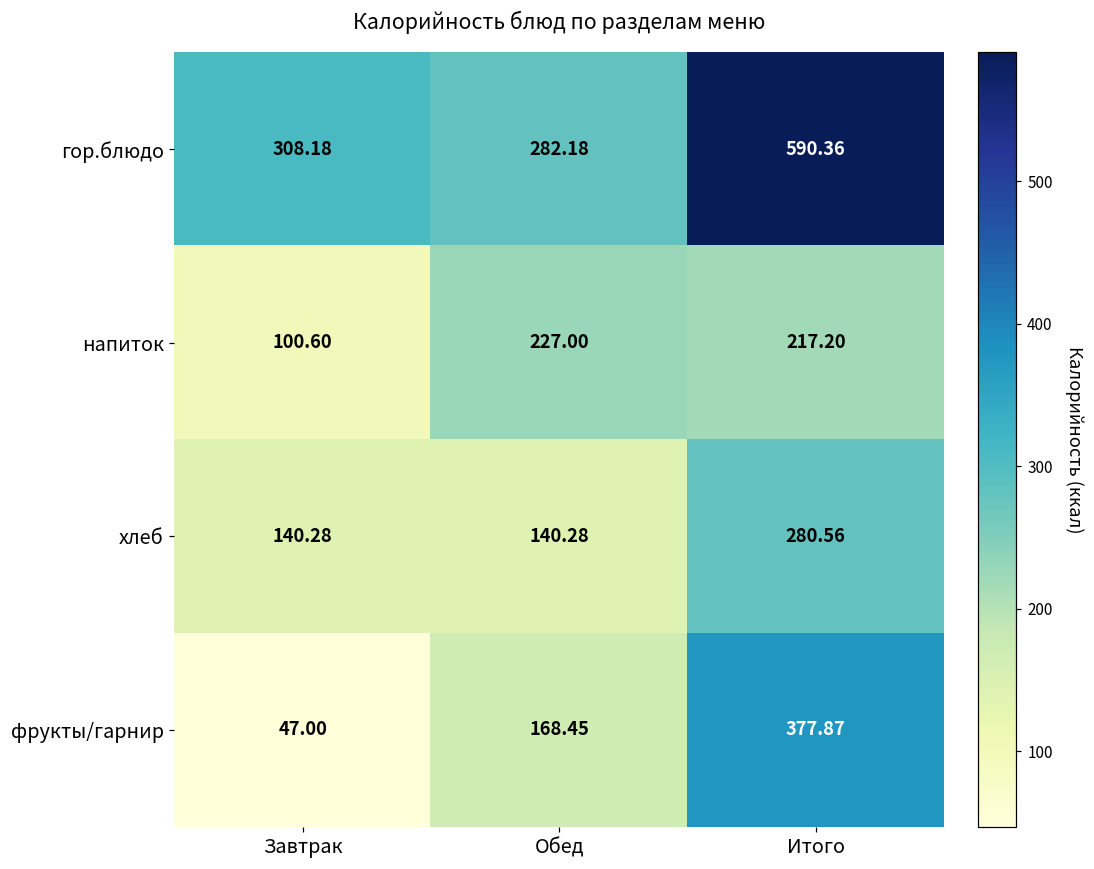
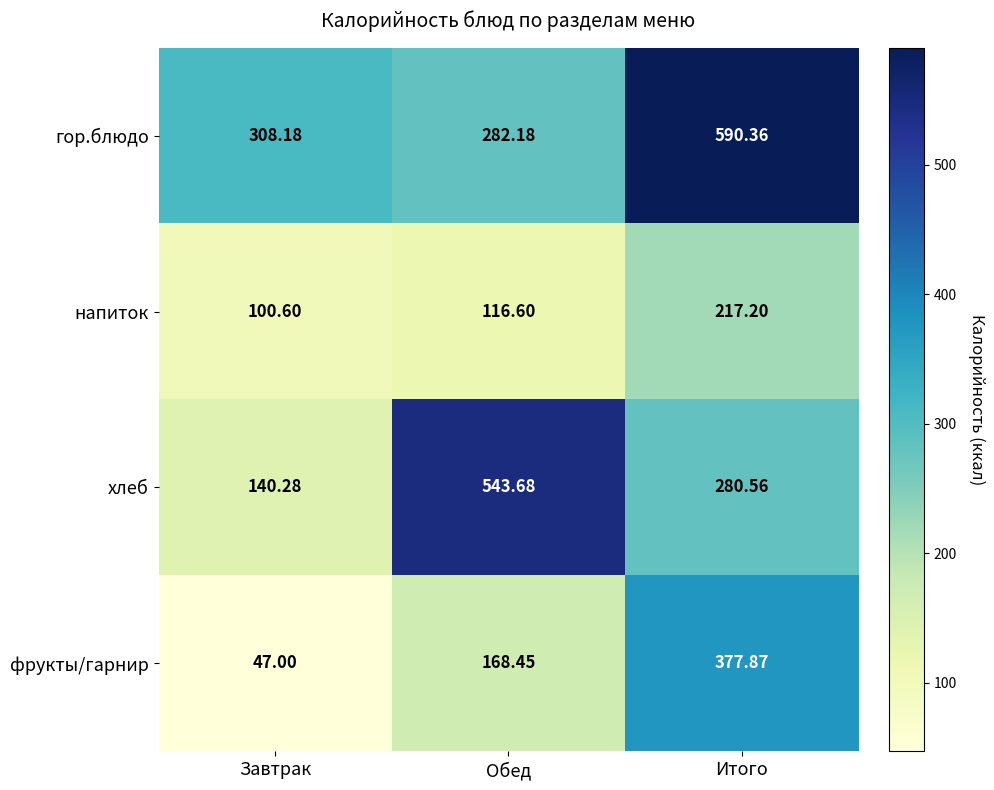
  {
    "гор.блюдо": {
      "Завтрак": 308.18,
      "Обед": 282.18,
      "Итого": 590.36
    },
    "напиток": {
      "Завтрак": 100.60,
-     "Обед": 227.00,
+     "Обед": 116.60,
      "Итого": 217.20
    },
    "хлеб": {
      "Завтрак": 140.28,
-     "Обед": 140.28,
+     "Обед": 543.68,
      "Итого": 280.56
    },
    "фрукты/гарнир": {
      "Завтрак": 47.00,
      "Обед": 168.45,
      "Итого": 377.87
    }
  }
